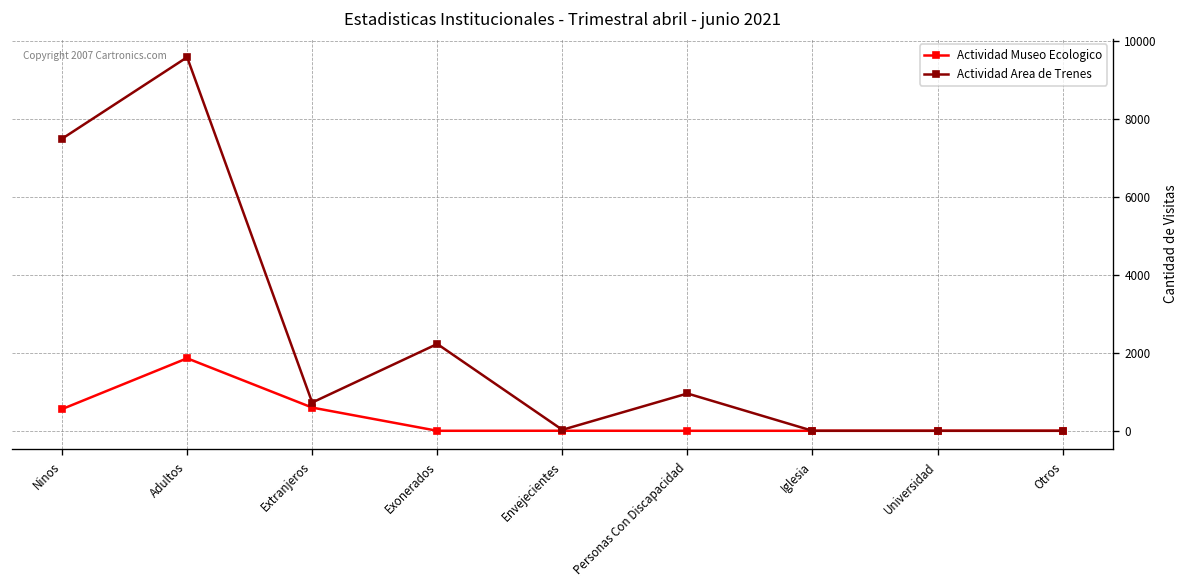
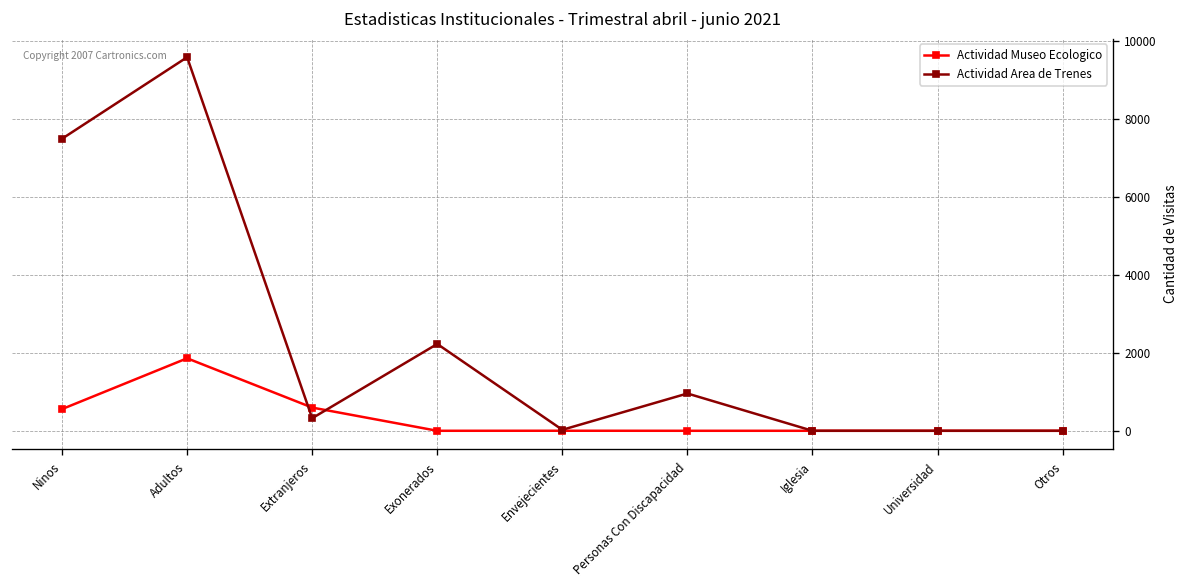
  {
    "Actividad Museo Ecologico": {
      "Ninos": 600,
      "Adultos": 1900,
      "Extranjeros": 600,
      "Exonerados": 0,
      "Personas Con Discapacidad": 0
    },
    "Actividad Area de Trenes": {
      "Ninos": 7500,
-     "Extranjeros": 700,
+     "Extranjeros": 300,
      "Exonerados": 2200,
      "Personas Con Discapacidad": 1000
    }
  }
